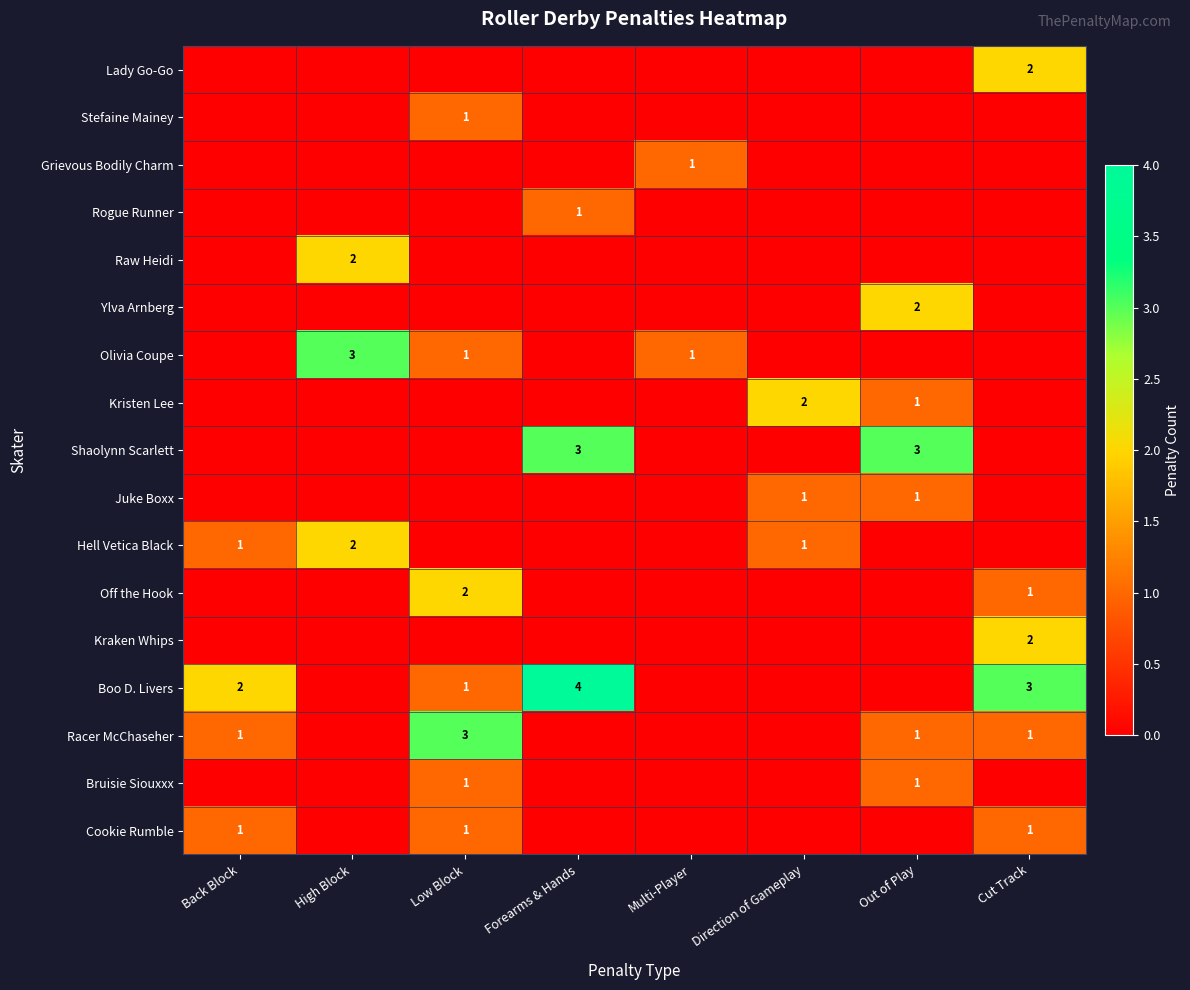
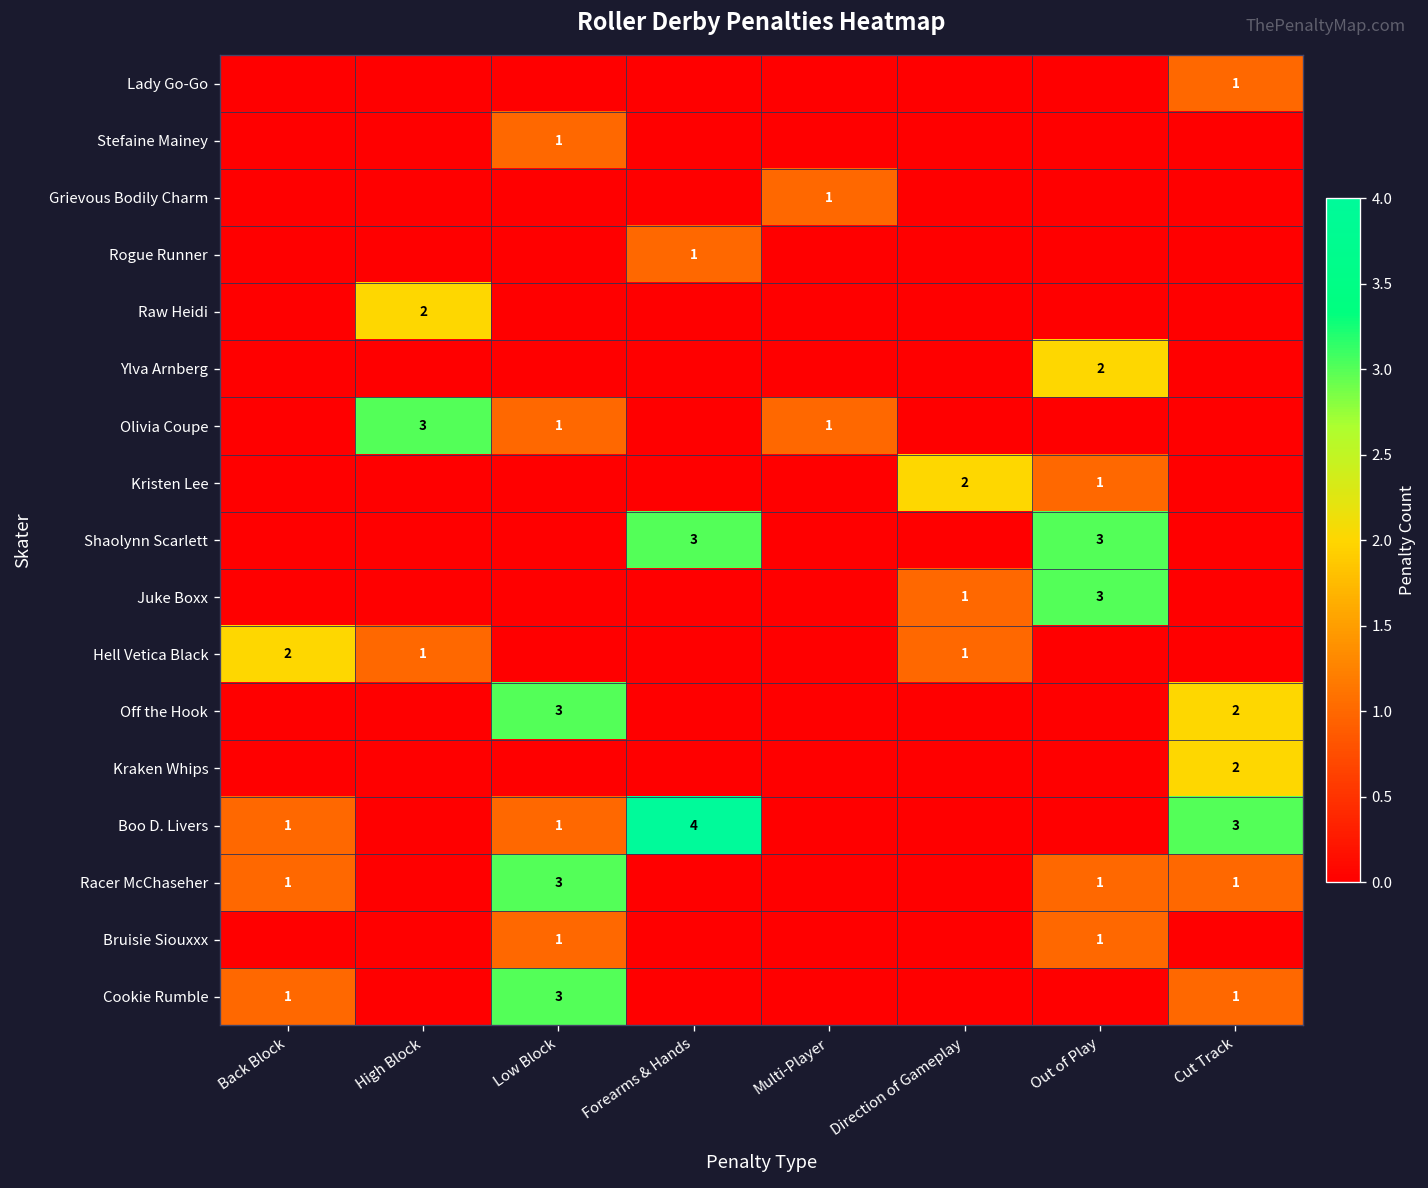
  {
    "Lady Go-Go": {
-     "Cut Track": 2
+     "Cut Track": 1
    },
    "Stefaine Mainey": {
      "Low Block": 1
    },
    "Grievous Bodily Charm": {
      "Multi-Player": 1
    },
    "Rogue Runner": {
      "Forearms & Hands": 1
    },
    "Raw Heidi": {
      "High Block": 2
    },
    "Ylva Arnberg": {
      "Out of Play": 2
    },
    "Olivia Coupe": {
      "High Block": 3,
      "Low Block": 1,
      "Multi-Player": 1
    },
    "Kristen Lee": {
      "Direction of Gameplay": 2,
      "Out of Play": 1
    },
    "Shaolynn Scarlett": {
      "Forearms & Hands": 3,
      "Out of Play": 3
    },
    "Juke Boxx": {
      "Direction of Gameplay": 1,
-     "Out of Play": 1
+     "Out of Play": 3
    },
    "Hell Vetica Black": {
-     "Back Block": 1,
-     "High Block": 2,
+     "Back Block": 2,
+     "High Block": 1,
      "Direction of Gameplay": 1
    },
    "Off the Hook": {
-     "Low Block": 2,
-     "Cut Track": 1
+     "Low Block": 3,
+     "Cut Track": 2
    },
    "Kraken Whips": {
      "Cut Track": 2
    },
    "Boo D. Livers": {
-     "Back Block": 2,
+     "Back Block": 1,
      "Low Block": 1,
      "Forearms & Hands": 4,
      "Cut Track": 3
    },
    "Racer McChaseher": {
      "Back Block": 1,
      "Low Block": 3,
      "Out of Play": 1,
      "Cut Track": 1
    },
    "Bruisie Siouxxx": {
      "Low Block": 1,
      "Out of Play": 1
    },
    "Cookie Rumble": {
      "Back Block": 1,
-     "Low Block": 1,
+     "Low Block": 3,
      "Cut Track": 1
    }
  }
